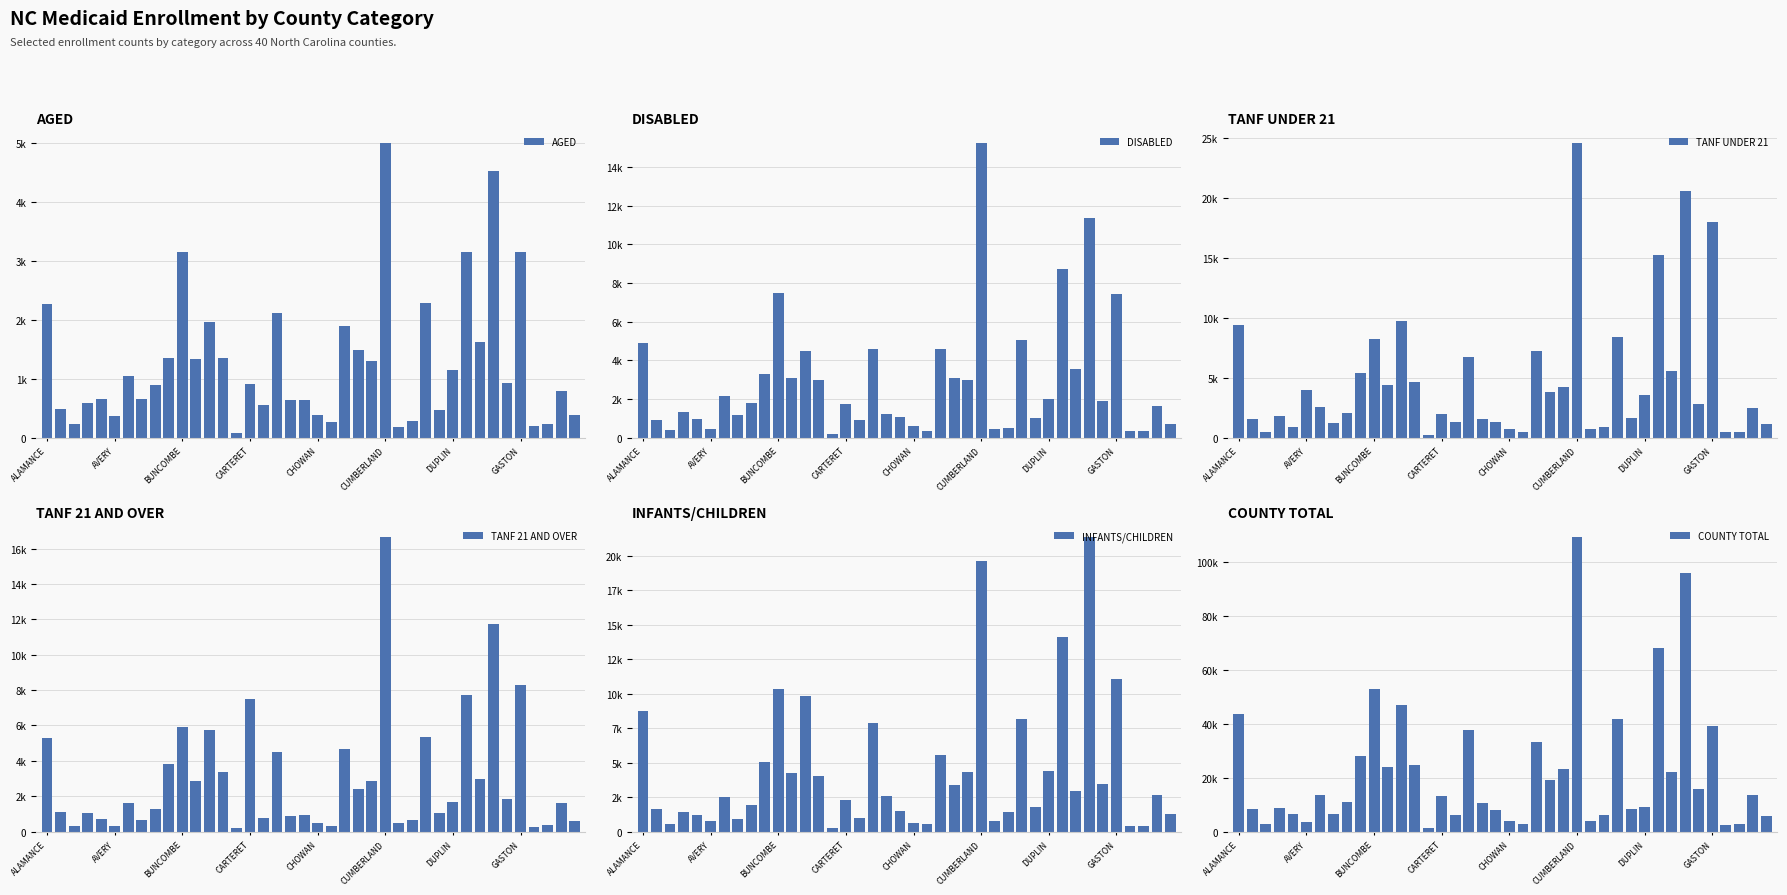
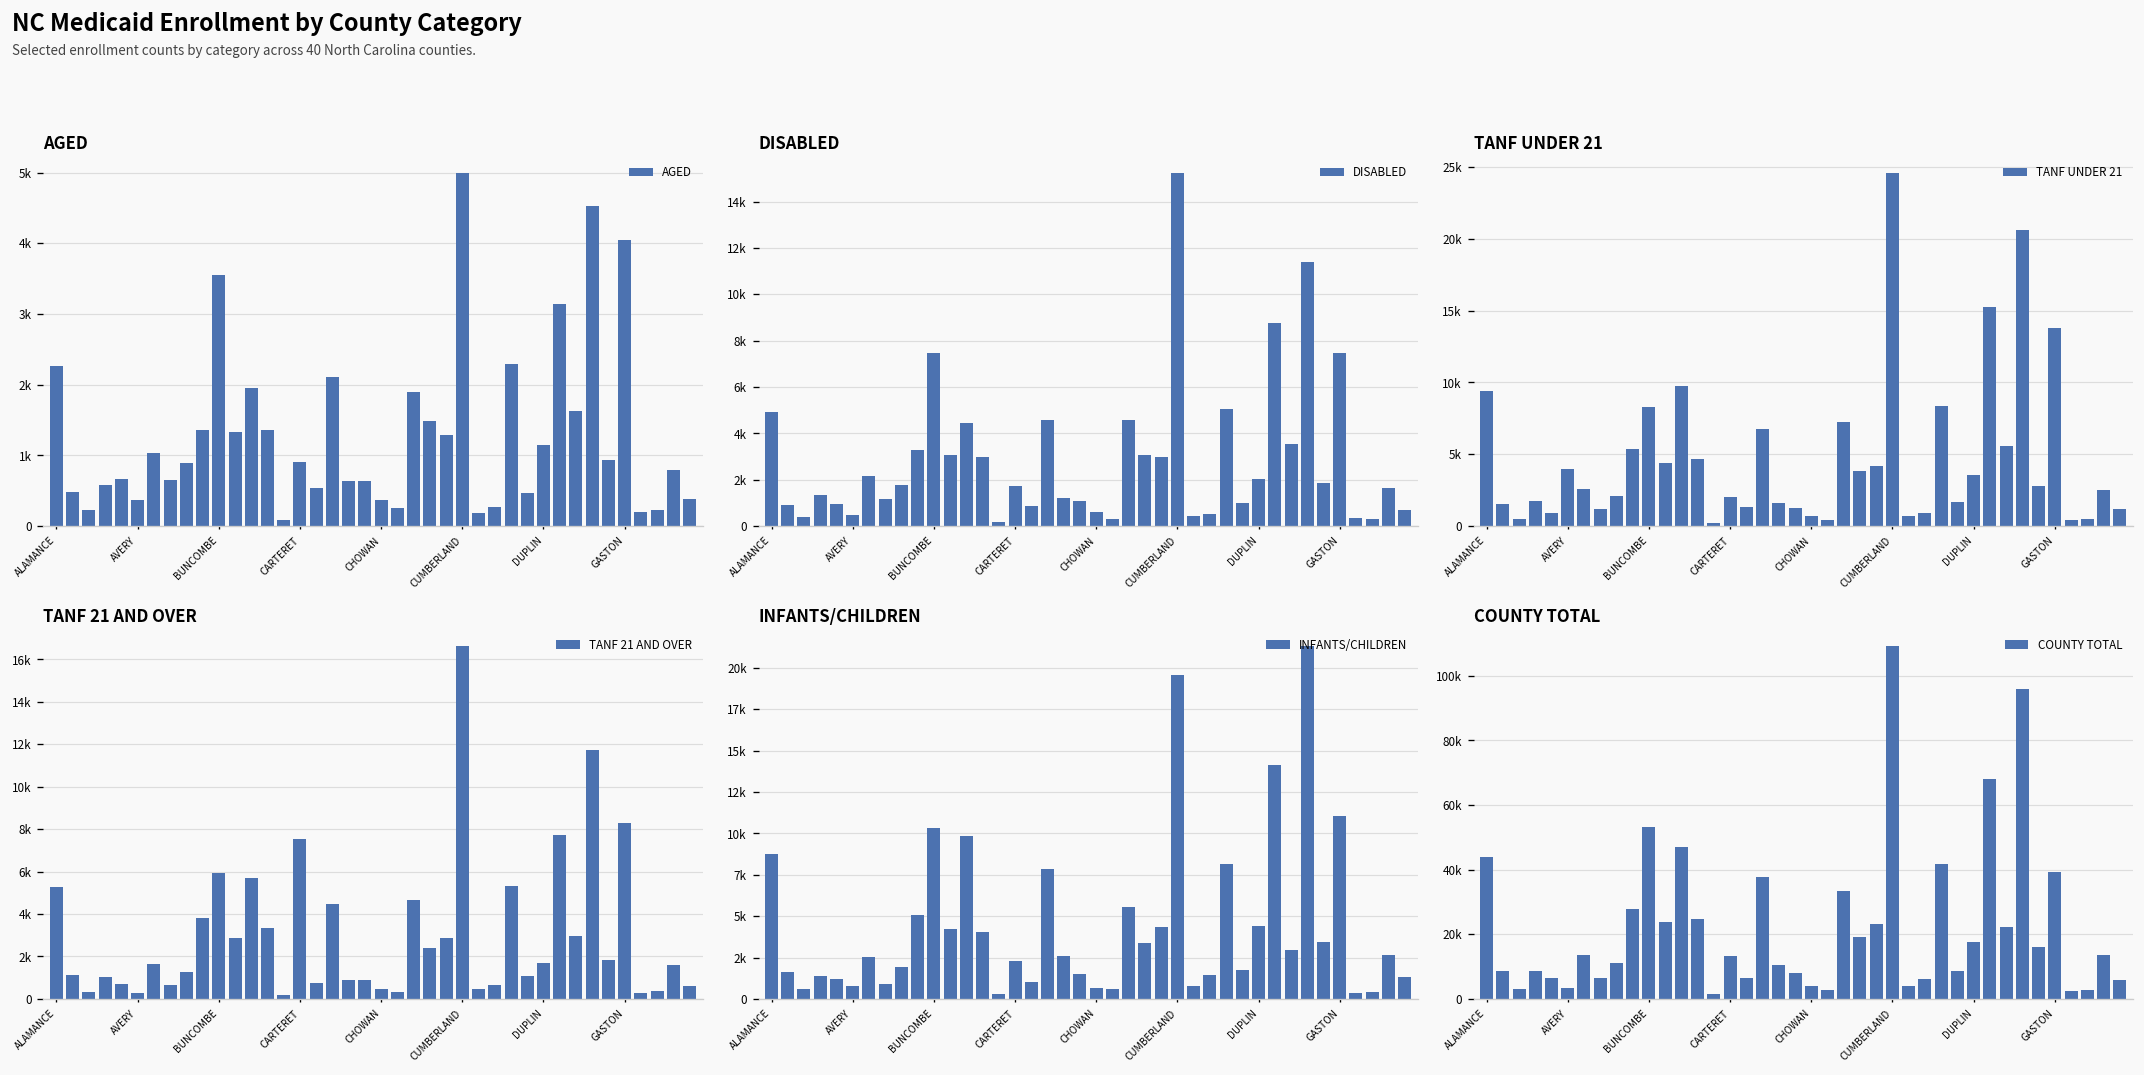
  {
    "AGED": {
      "ALAMANCE": 2300,
      "AVERY": 400,
-     "BUNCOMBE": 3100,
+     "BUNCOMBE": 3600,
      "CARTERET": 900,
      "CHOWAN": 400,
      "CUMBERLAND": 5000,
      "DUPLIN": 1200,
-     "GASTON": 3200
+     "GASTON": 4000
    },
    "DISABLED": {
      "ALAMANCE": 4900,
      "AVERY": 500,
      "BUNCOMBE": 7500,
      "CARTERET": 1700,
      "CHOWAN": 600,
      "CUMBERLAND": 15200,
      "DUPLIN": 2000,
      "GASTON": 7500
    },
    "TANF UNDER 21": {
      "ALAMANCE": 9400,
      "AVERY": 4000,
      "BUNCOMBE": 8300,
      "CARTERET": 2000,
      "CHOWAN": 700,
      "CUMBERLAND": 24600,
      "DUPLIN": 3500,
-     "GASTON": 18000
+     "GASTON": 13800
    },
    "TANF 21 AND OVER": {
      "ALAMANCE": 5300,
      "AVERY": 300,
      "BUNCOMBE": 5900,
      "CARTERET": 7500,
      "CHOWAN": 500,
      "CUMBERLAND": 16600,
      "DUPLIN": 1700,
      "GASTON": 8300
    },
    "COUNTY TOTAL": {
      "ALAMANCE": 44000,
      "AVERY": 3000,
      "BUNCOMBE": 53000,
      "CARTERET": 13000,
      "CHOWAN": 4000,
      "CUMBERLAND": 109000,
-     "DUPLIN": 9000,
+     "DUPLIN": 18000,
      "GASTON": 39000
    }
  }
